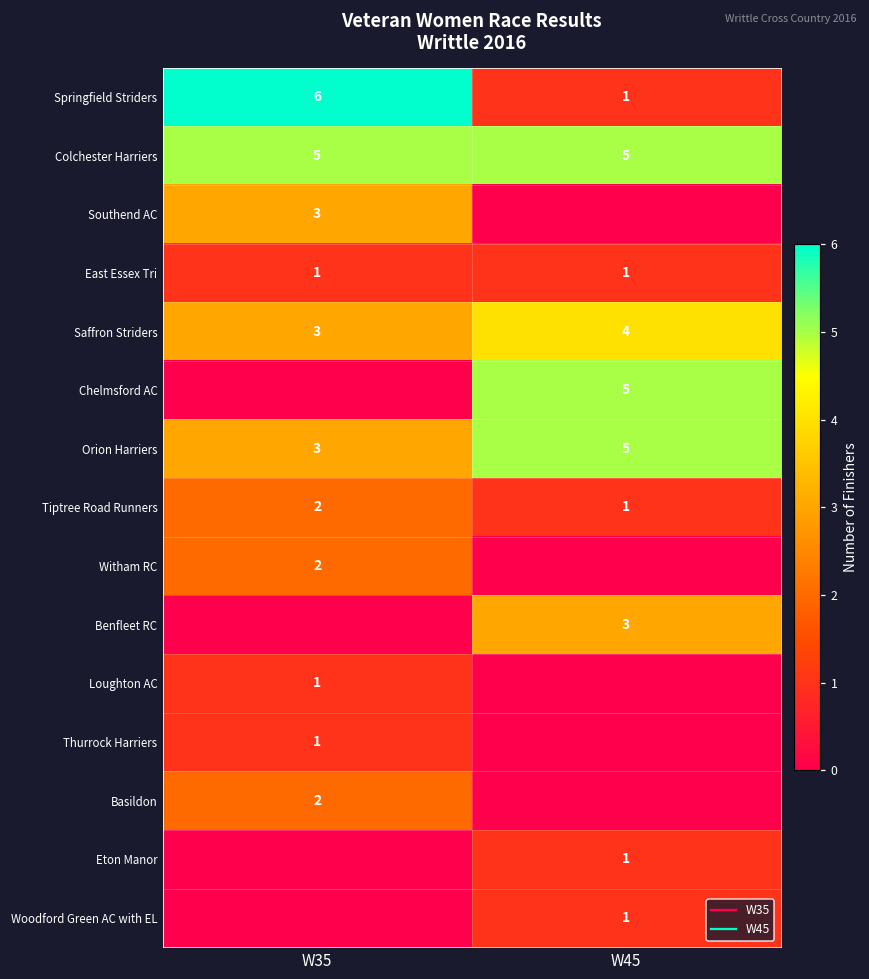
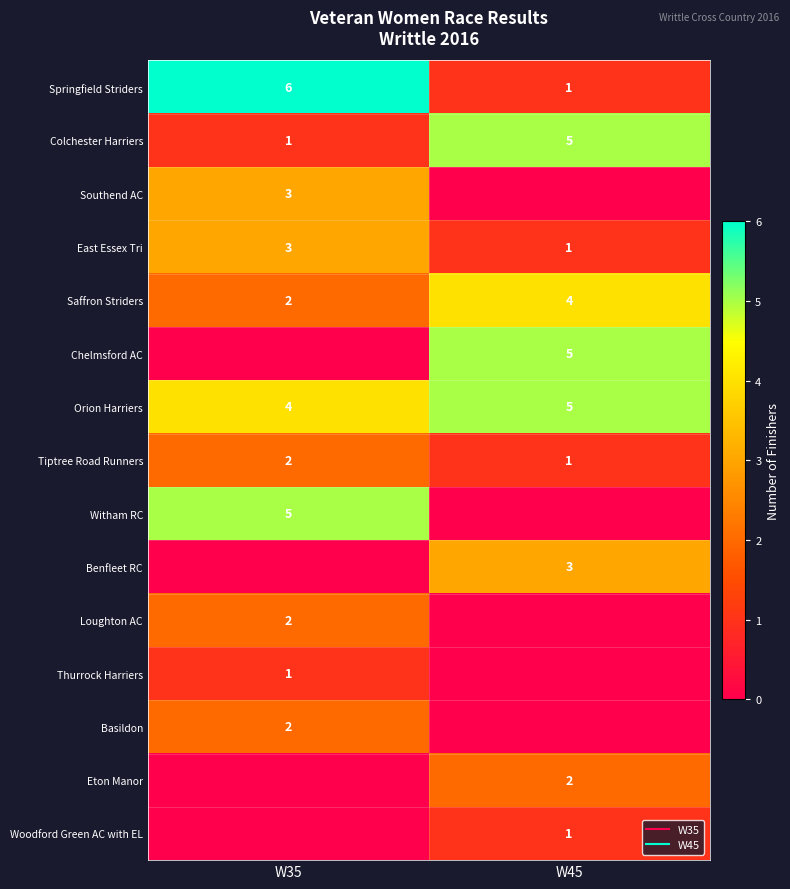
  {
    "Springfield Striders": {
      "W35": 6,
      "W45": 1
    },
    "Colchester Harriers": {
-     "W35": 5,
+     "W35": 1,
      "W45": 5
    },
    "Southend AC": {
      "W35": 3
    },
    "East Essex Tri": {
-     "W35": 1,
+     "W35": 3,
      "W45": 1
    },
    "Saffron Striders": {
-     "W35": 3,
+     "W35": 2,
      "W45": 4
    },
    "Chelmsford AC": {
      "W45": 5
    },
    "Orion Harriers": {
-     "W35": 3,
+     "W35": 4,
      "W45": 5
    },
    "Tiptree Road Runners": {
      "W35": 2,
      "W45": 1
    },
    "Witham RC": {
-     "W35": 2
+     "W35": 5
    },
    "Benfleet RC": {
      "W45": 3
    },
    "Loughton AC": {
-     "W35": 1
+     "W35": 2
    },
    "Thurrock Harriers": {
      "W35": 1
    },
    "Basildon": {
      "W35": 2
    },
    "Eton Manor": {
-     "W45": 1
+     "W45": 2
    },
    "Woodford Green AC with EL": {
      "W45": 1
    }
  }
